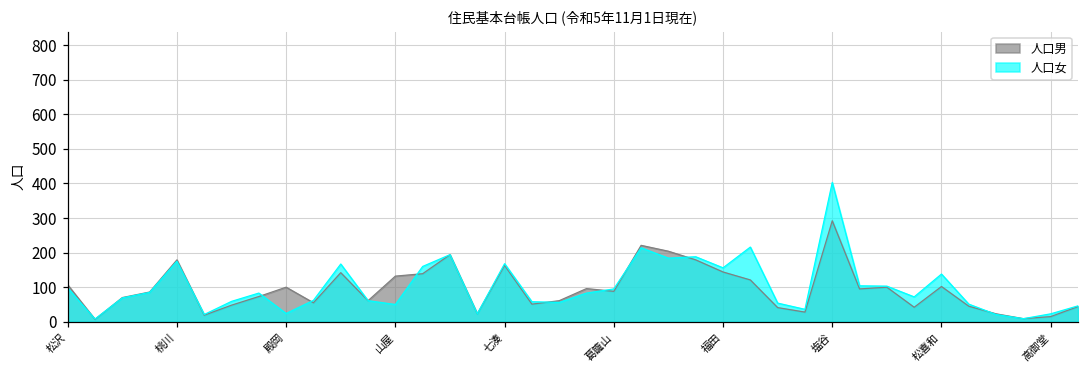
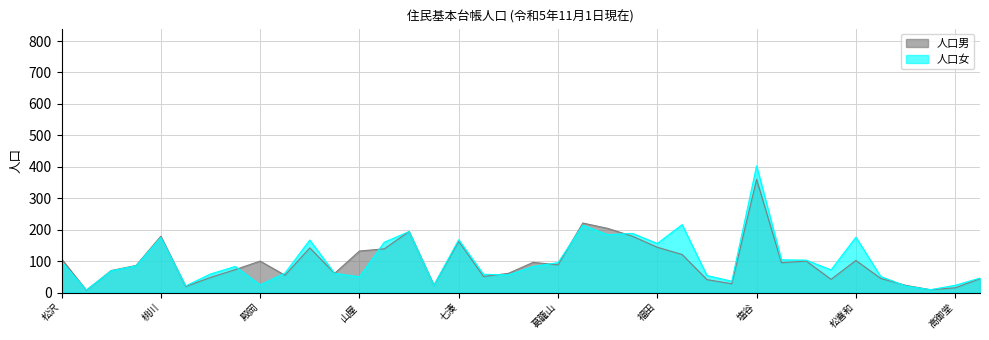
  {
    "人口男": {
      "松沢": 110,
      "殿岡": 100,
      "山屋": 130,
      "福田": 140,
-     "塩谷": 290,
+     "塩谷": 360,
      "松喜和": 100
    },
    "人口女": {
      "松沢": 100,
      "殿岡": 20,
      "山屋": 50,
      "福田": 160,
      "塩谷": 400,
-     "松喜和": 140
+     "松喜和": 180
    }
  }
